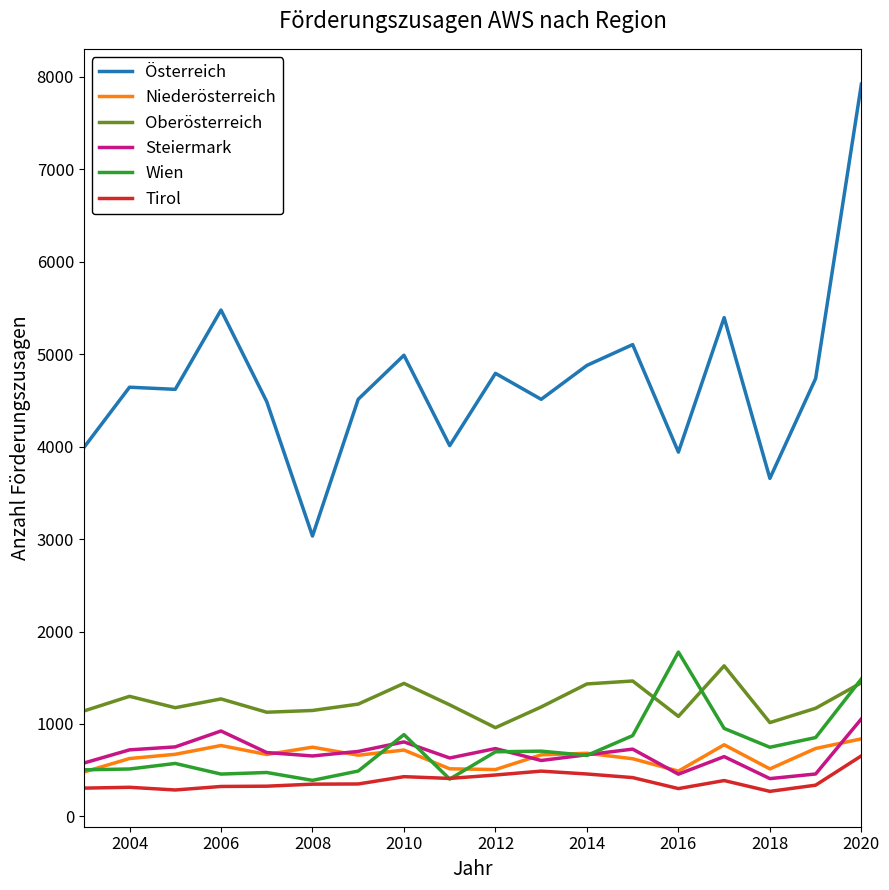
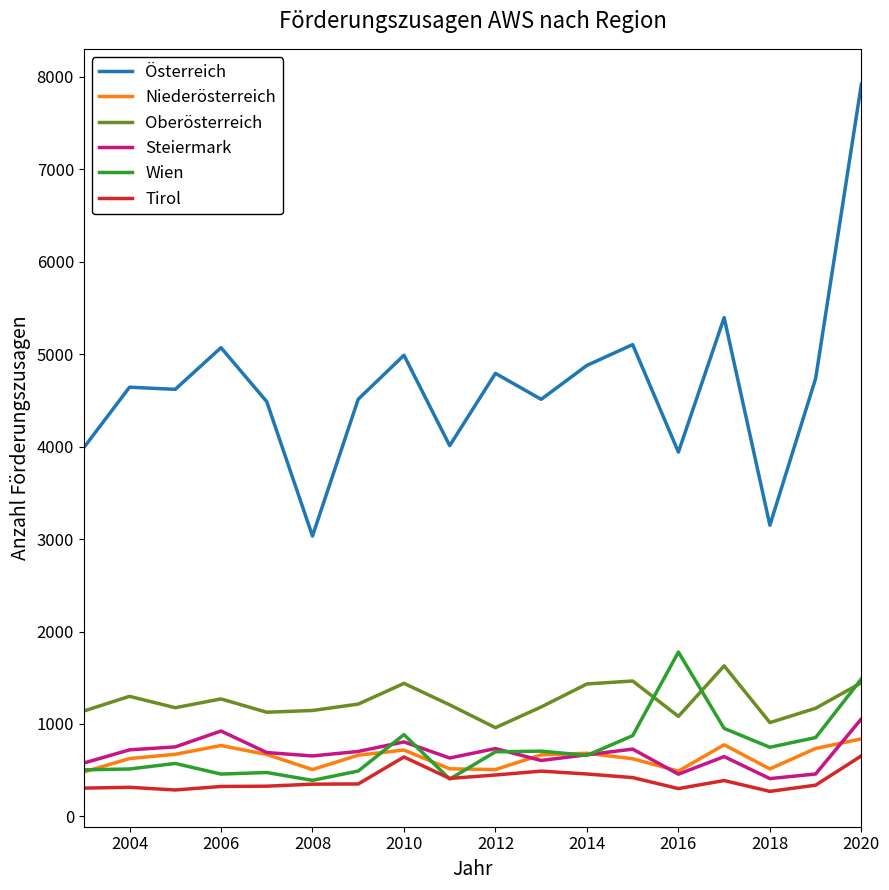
  {
    "Österreich": {
      "2004": 4600,
-     "2006": 5500,
+     "2006": 5100,
      "2008": 3000,
      "2010": 5000,
      "2012": 4800,
      "2014": 4900,
      "2016": 3900,
-     "2018": 3700,
+     "2018": 3200,
      "2020": 7900
    },
    "Niederösterreich": {
      "2004": 600,
      "2006": 800,
-     "2008": 700,
+     "2008": 500,
      "2010": 700,
      "2012": 500,
      "2016": 500,
      "2018": 500,
      "2020": 800
    },
    "Oberösterreich": {
      "2004": 1300,
      "2006": 1300,
      "2008": 1100,
      "2010": 1400,
      "2012": 1000,
      "2014": 1400,
      "2016": 1100,
      "2018": 1000,
      "2020": 1400
    },
    "Steiermark": {
      "2004": 700,
      "2006": 900,
      "2008": 700,
      "2010": 800,
      "2012": 700,
      "2016": 500,
      "2018": 400,
      "2020": 1100
    },
    "Wien": {
      "2004": 500,
      "2006": 500,
      "2008": 400,
      "2010": 900,
      "2012": 700,
      "2016": 1800,
      "2018": 700,
      "2020": 1500
    },
    "Tirol": {
      "2004": 300,
      "2006": 300,
      "2008": 300,
-     "2010": 400,
+     "2010": 600,
      "2012": 400,
      "2014": 500,
      "2016": 300,
      "2018": 300,
      "2020": 700
    }
  }
